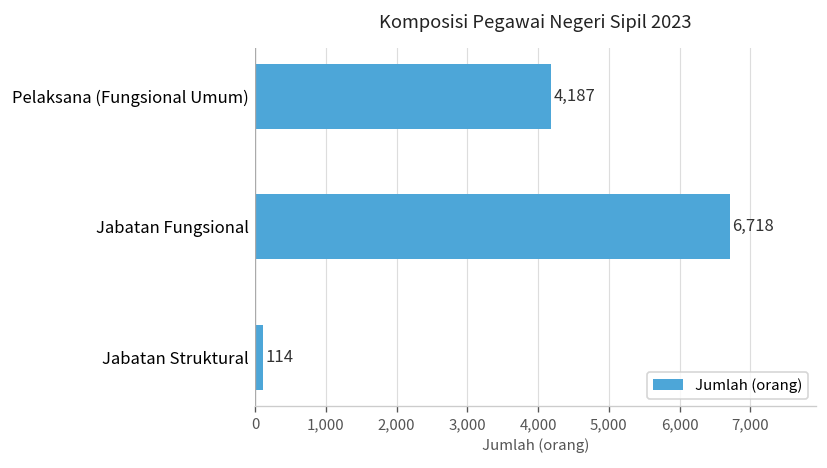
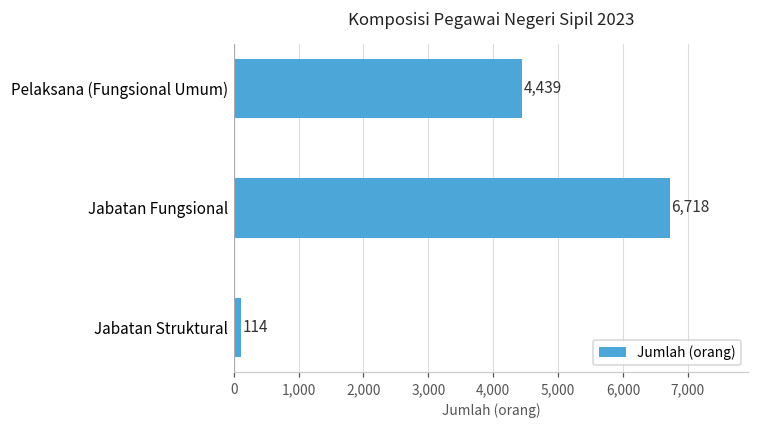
  {
-   "Pelaksana (Fungsional Umum)": "4,187",
+   "Pelaksana (Fungsional Umum)": "4,439",
    "Jabatan Fungsional": "6,718",
    "Jabatan Struktural": "114"
  }
